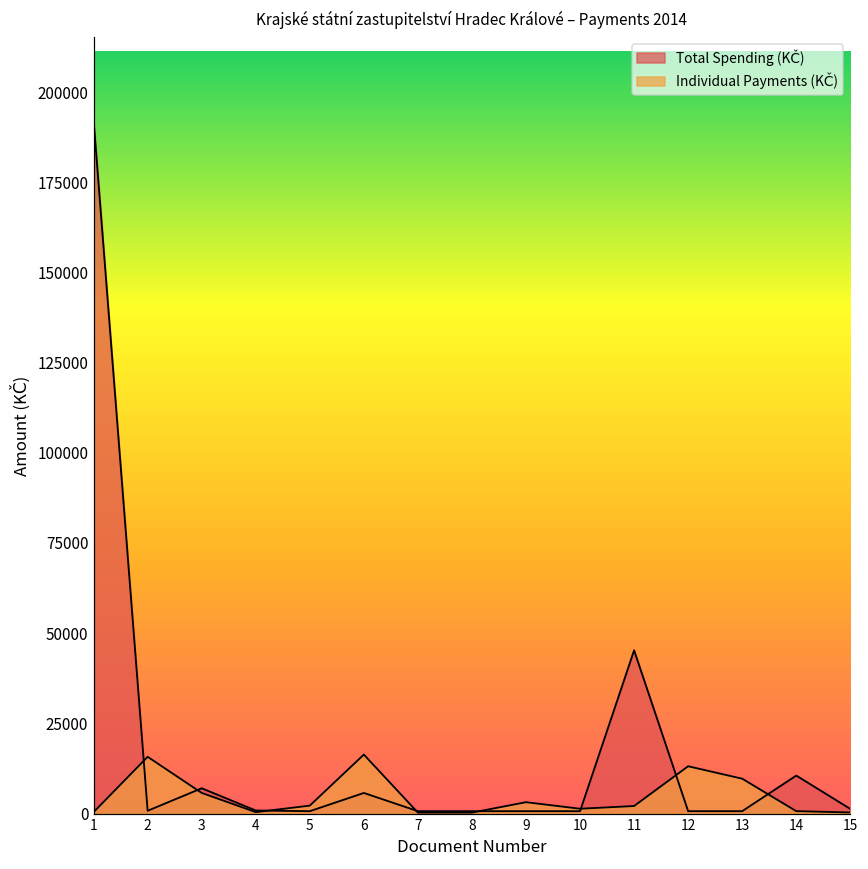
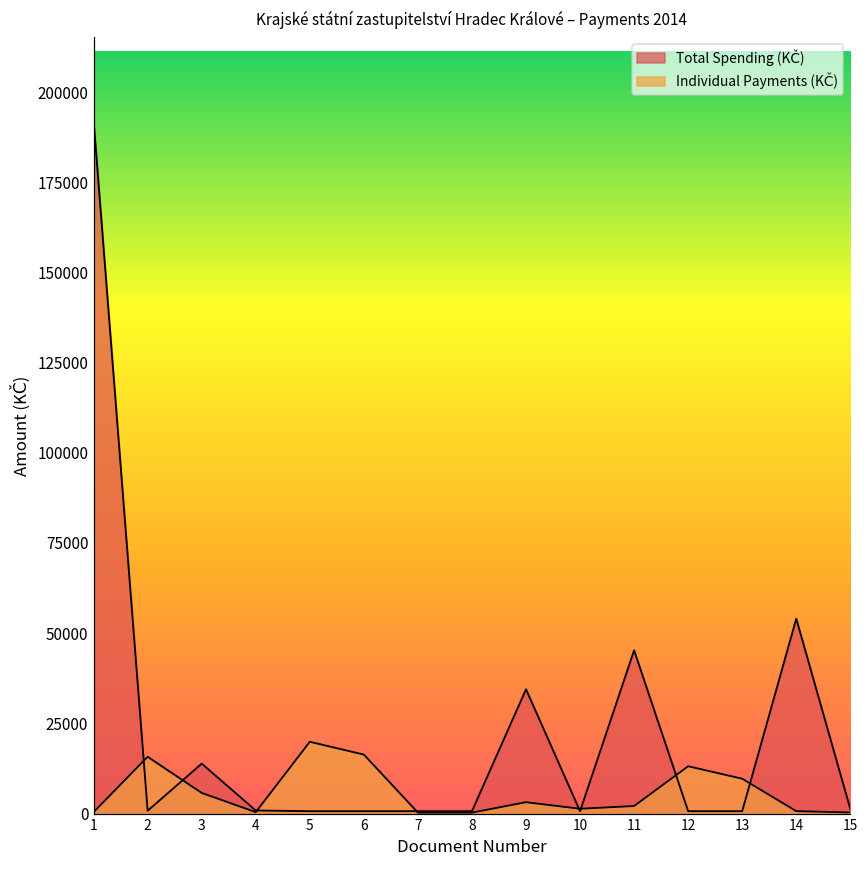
  {
    "Total Spending (KČ)": {
      "1": 192000,
      "2": 1000,
-     "3": 7000,
+     "3": 14000,
      "5": 1000,
-     "6": 6000,
-     "9": 1000,
+     "6": 1000,
+     "9": 34000,
      "11": 45000,
      "12": 1000,
      "13": 1000,
-     "14": 11000,
+     "14": 54000,
      "15": 1000
    },
    "Individual Payments (KČ)": {
      "1": 0,
      "2": 16000,
      "3": 6000,
-     "5": 2000,
+     "5": 20000,
      "6": 16000,
      "9": 3000,
      "11": 2000,
      "12": 13000,
      "13": 10000,
      "14": 1000,
      "15": 0
    }
  }
